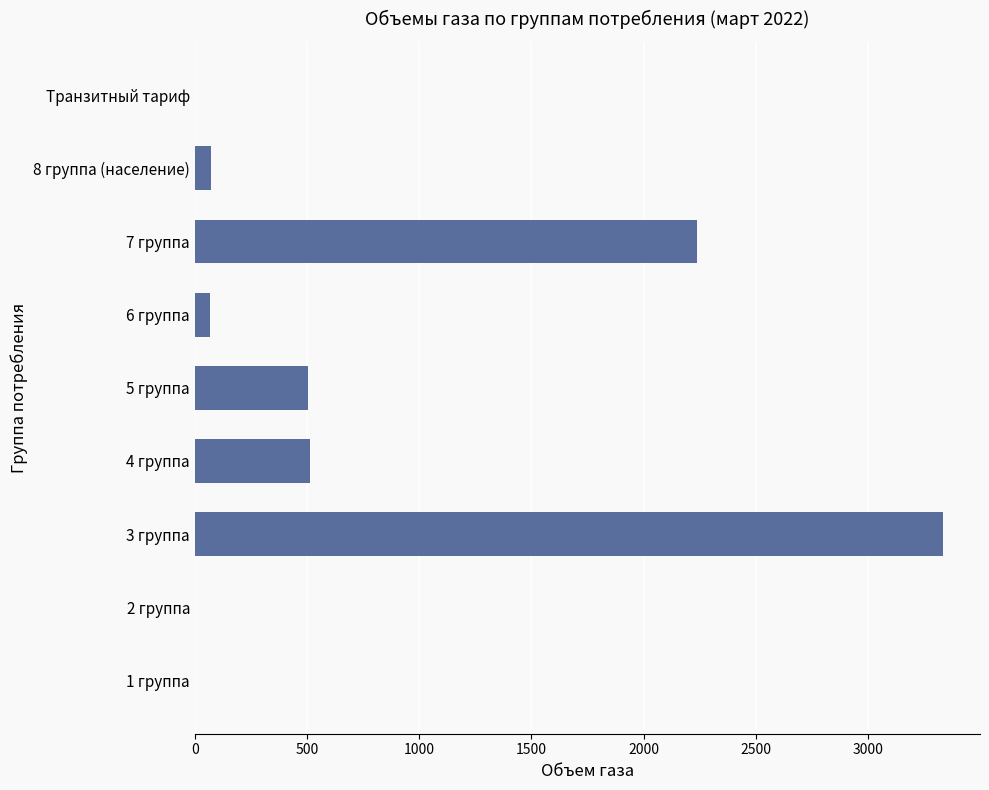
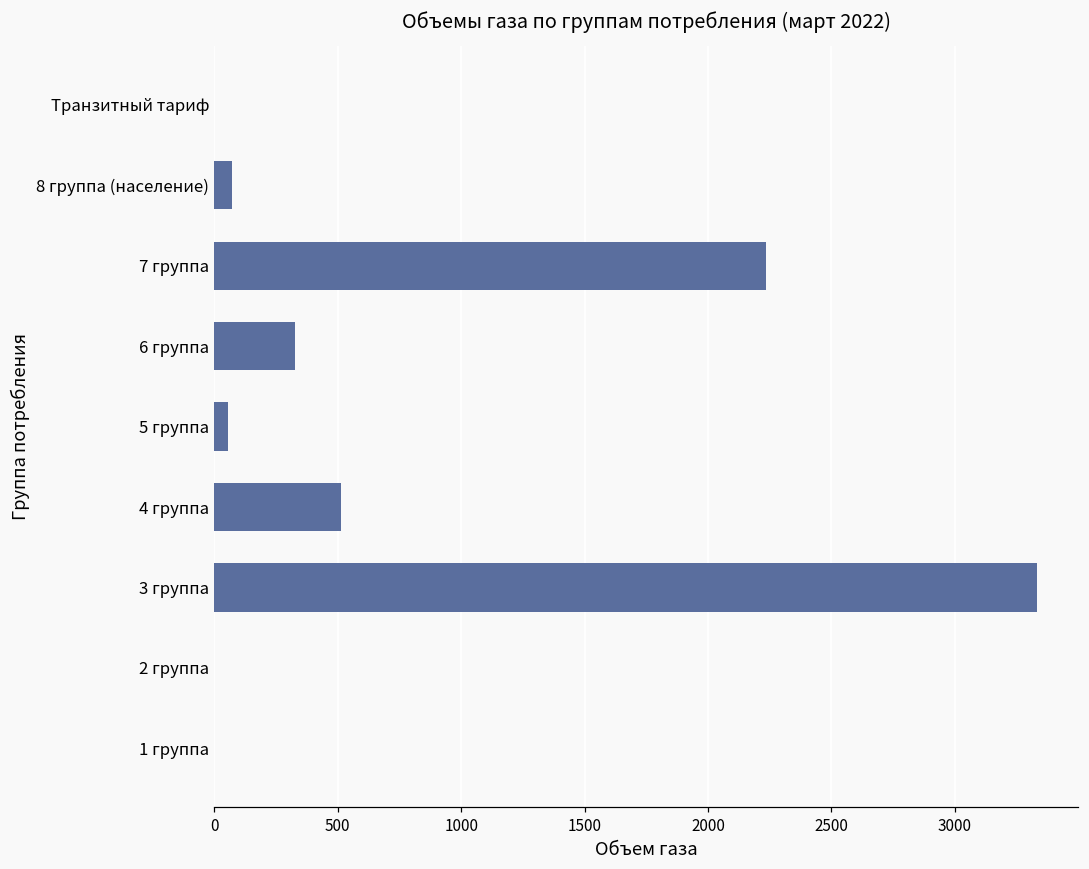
  {
    "Транзитный тариф": 0,
    "8 группа (население)": 70,
    "7 группа": 2240,
-   "6 группа": 70,
-   "5 группа": 510,
+   "6 группа": 330,
+   "5 группа": 60,
    "4 группа": 510,
    "3 группа": 3330,
    "2 группа": 0,
    "1 группа": 0
  }
